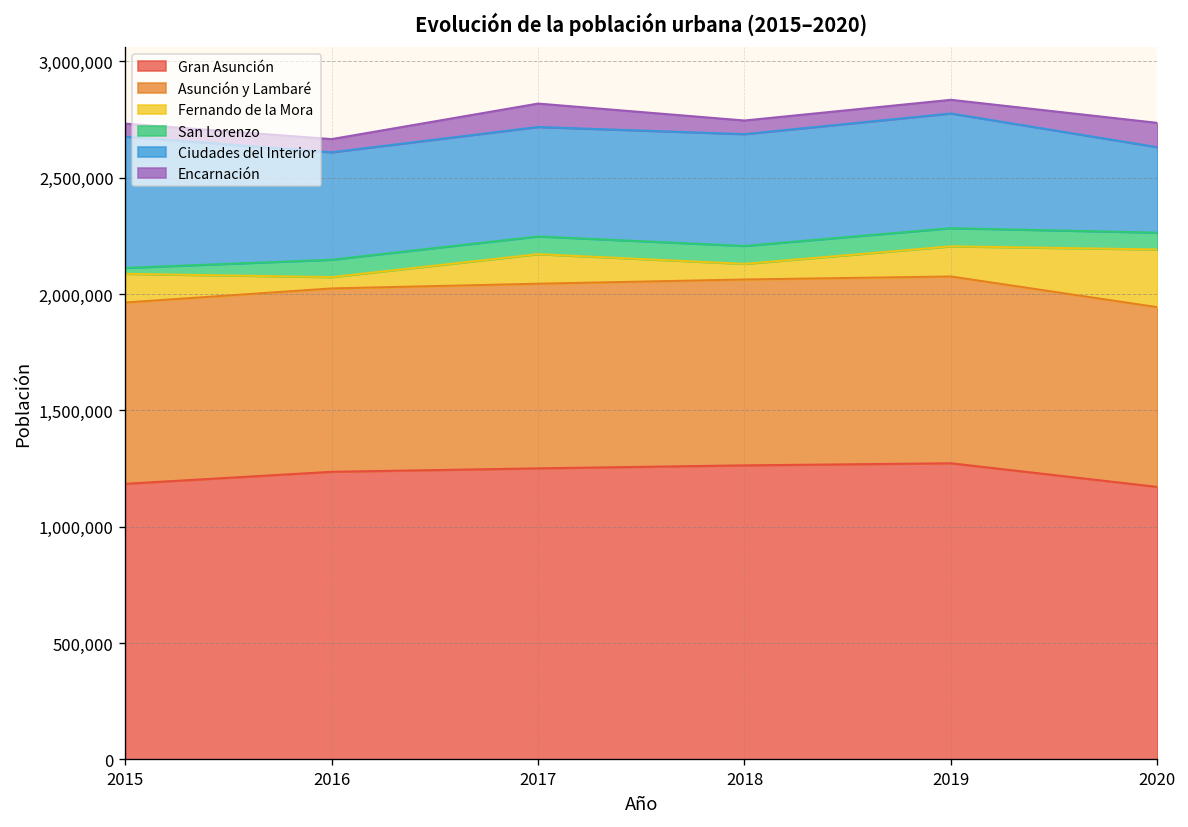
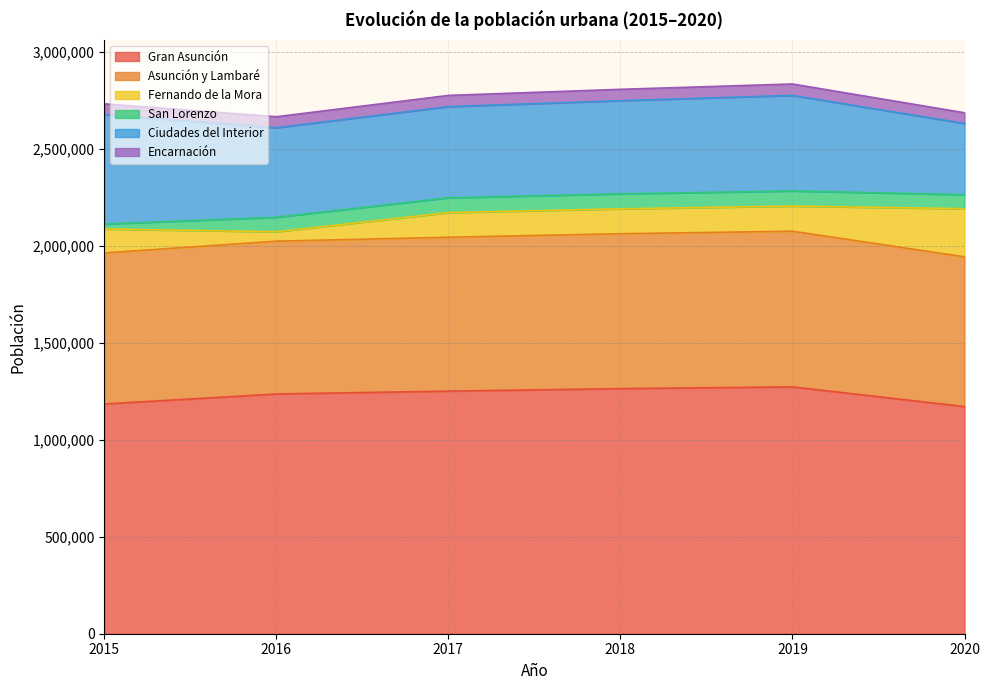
  {
    "Fernando de la Mora": {
      "2015": "120,000",
      "2016": "50,000",
      "2017": "130,000",
-     "2018": "70,000",
+     "2018": "130,000",
      "2019": "130,000",
      "2020": "250,000"
    },
    "San Lorenzo": {
      "2015": "30,000",
      "2016": "70,000",
      "2017": "80,000",
      "2018": "80,000",
      "2019": "80,000",
      "2020": "70,000"
    },
    "Ciudades del Interior": {
      "2015": "560,000",
      "2016": "460,000",
      "2017": "470,000",
      "2018": "480,000",
      "2019": "490,000",
      "2020": "370,000"
    },
    "Encarnación": {
      "2015": "60,000",
      "2016": "60,000",
-     "2017": "100,000",
+     "2017": "60,000",
      "2018": "60,000",
      "2019": "60,000",
-     "2020": "100,000"
+     "2020": "60,000"
    }
  }
